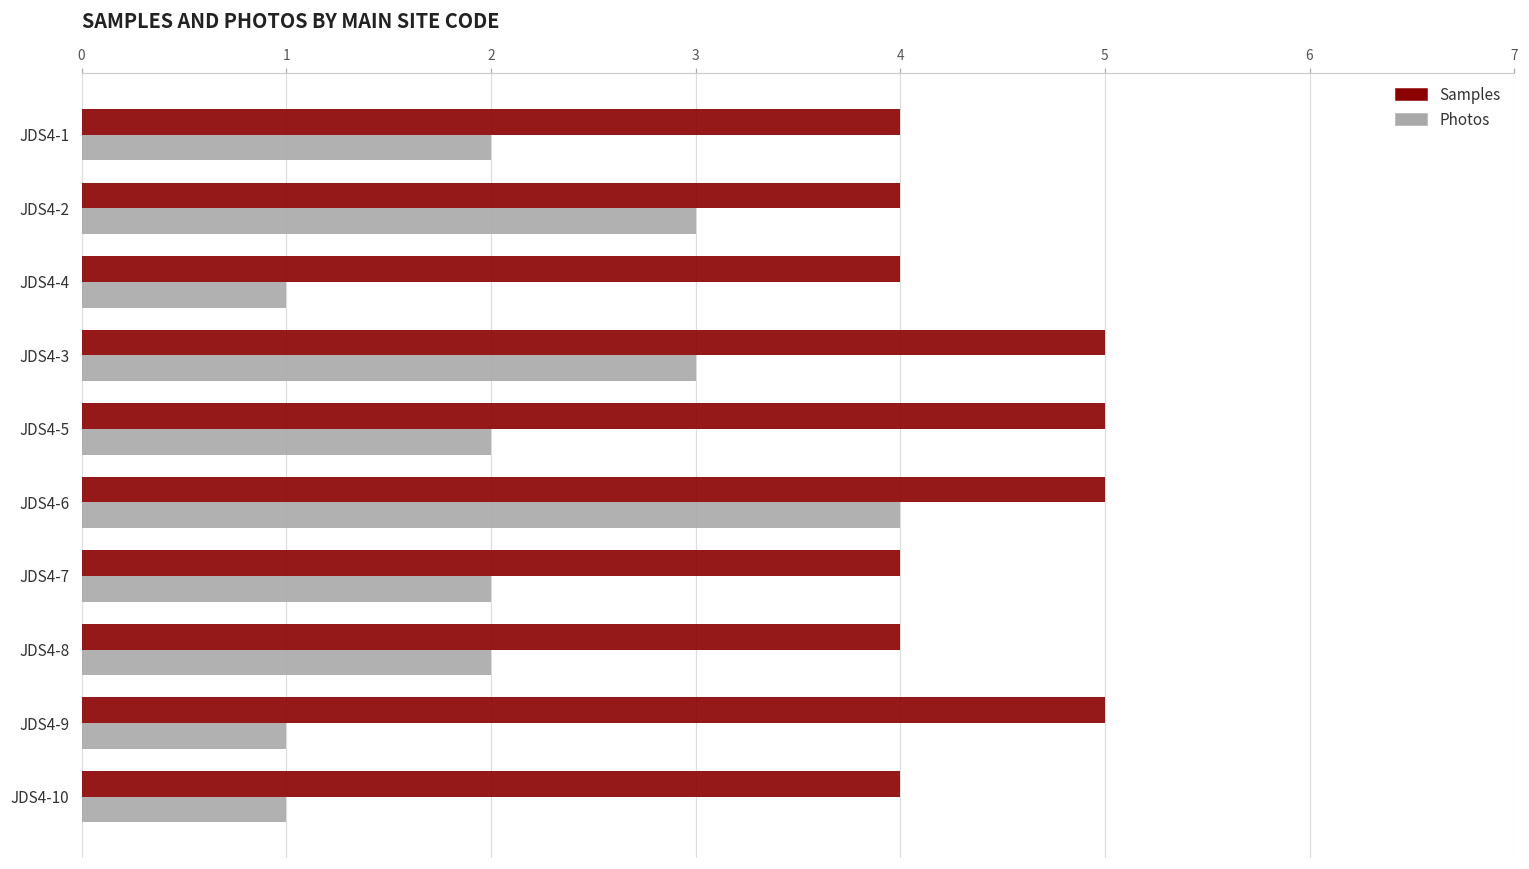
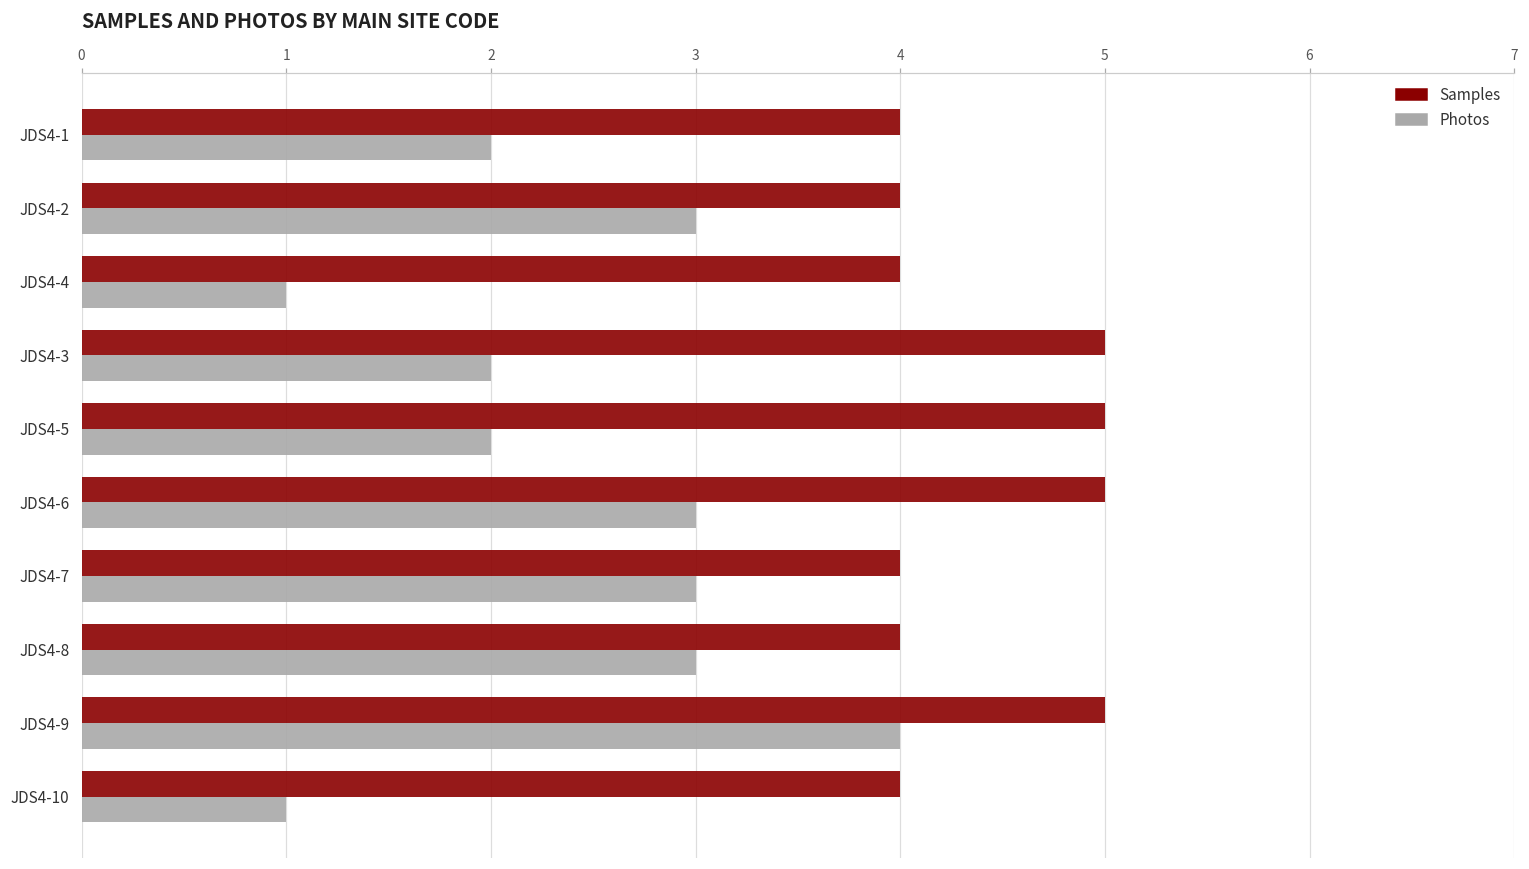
  {
    "Samples": {
      "JDS4-1": 4,
      "JDS4-2": 4,
      "JDS4-4": 4,
      "JDS4-3": 5,
      "JDS4-5": 5,
      "JDS4-6": 5,
      "JDS4-7": 4,
      "JDS4-8": 4,
      "JDS4-9": 5,
      "JDS4-10": 4
    },
    "Photos": {
      "JDS4-1": 2,
      "JDS4-2": 3,
      "JDS4-4": 1,
-     "JDS4-3": 3,
+     "JDS4-3": 2,
      "JDS4-5": 2,
-     "JDS4-6": 4,
-     "JDS4-7": 2,
-     "JDS4-8": 2,
-     "JDS4-9": 1,
+     "JDS4-6": 3,
+     "JDS4-7": 3,
+     "JDS4-8": 3,
+     "JDS4-9": 4,
      "JDS4-10": 1
    }
  }
